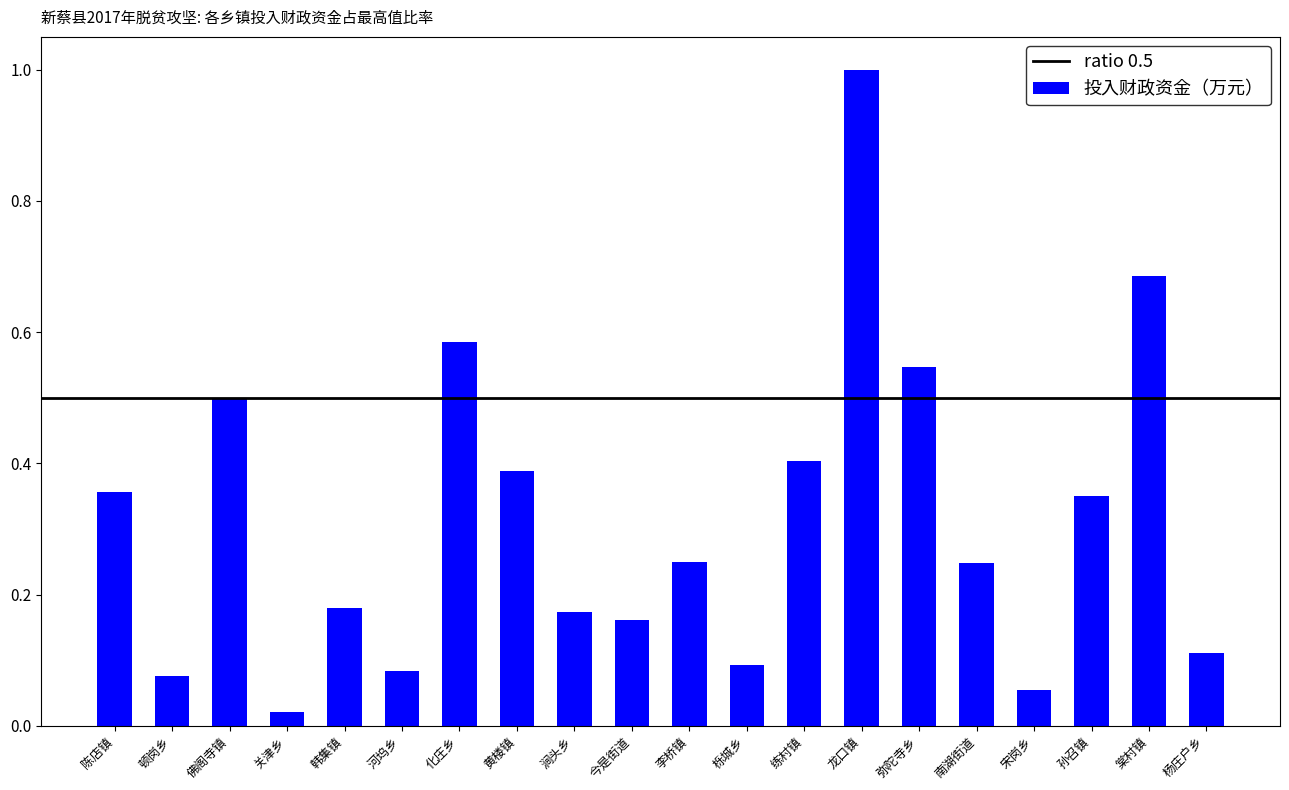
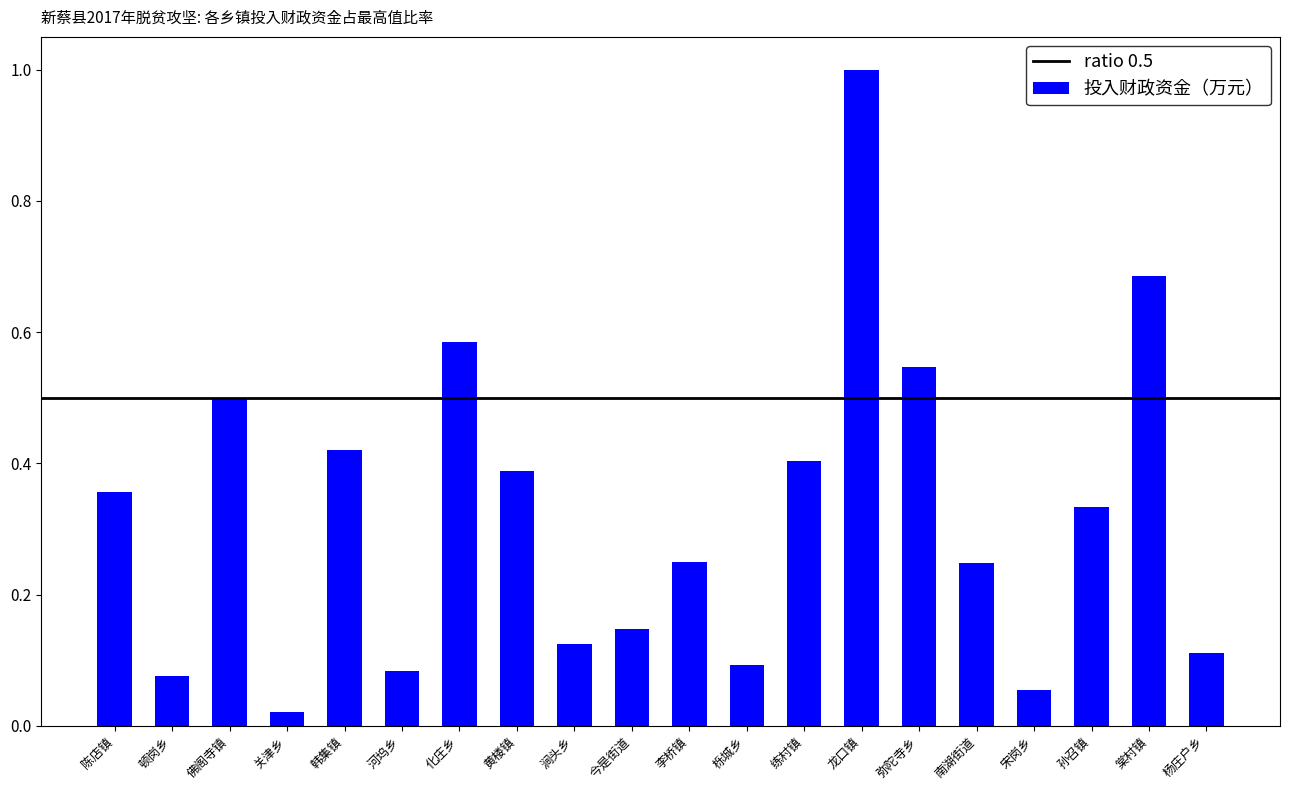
  {
    "陈店镇": 0.36,
    "顿岗乡": 0.08,
    "佛阁寺镇": 0.50,
    "关津乡": 0.02,
-   "韩集镇": 0.18,
+   "韩集镇": 0.42,
    "河坞乡": 0.08,
    "化庄乡": 0.58,
    "黄楼镇": 0.39,
-   "涧头乡": 0.17,
-   "今是街道": 0.16,
+   "涧头乡": 0.13,
+   "今是街道": 0.15,
    "李桥镇": 0.25,
    "栎城乡": 0.09,
    "练村镇": 0.40,
    "龙口镇": 1.00,
    "弥陀寺乡": 0.55,
    "南湖街道": 0.25,
    "宋岗乡": 0.05,
-   "孙召镇": 0.35,
+   "孙召镇": 0.33,
    "棠村镇": 0.69,
    "杨庄户乡": 0.11
  }
